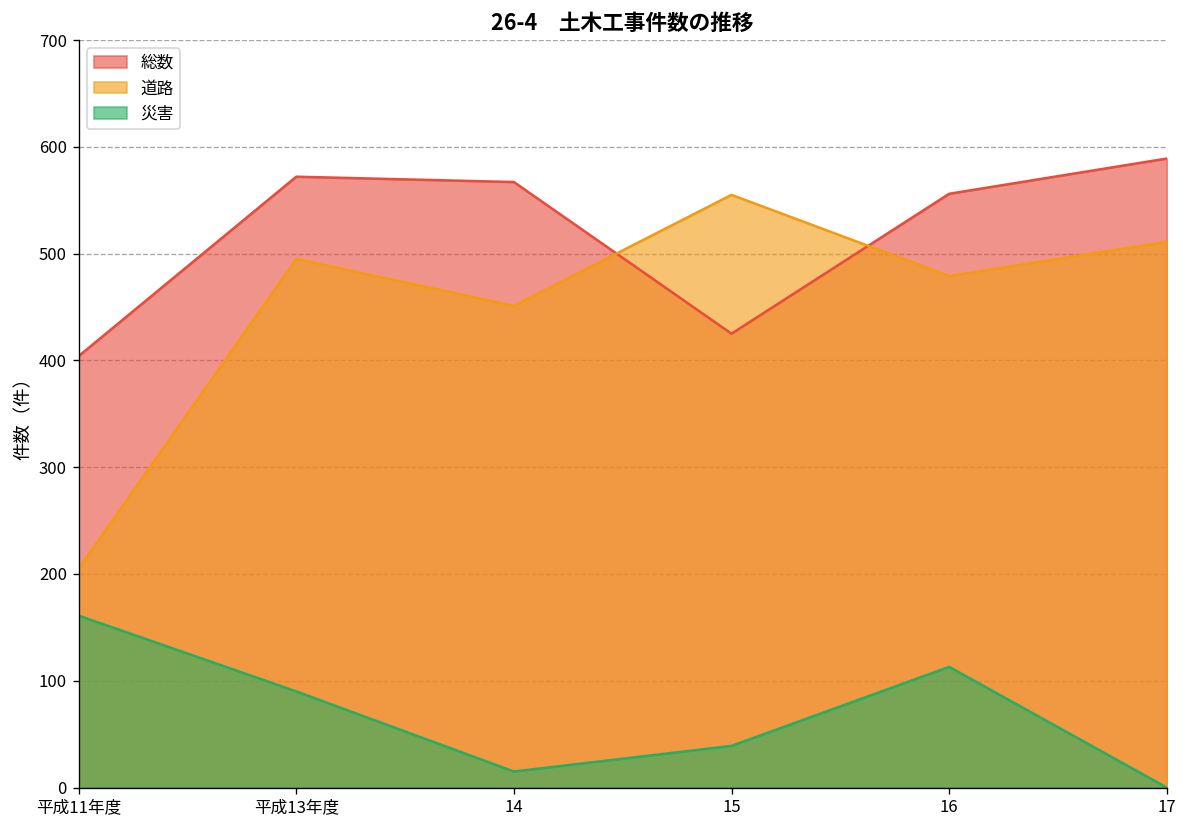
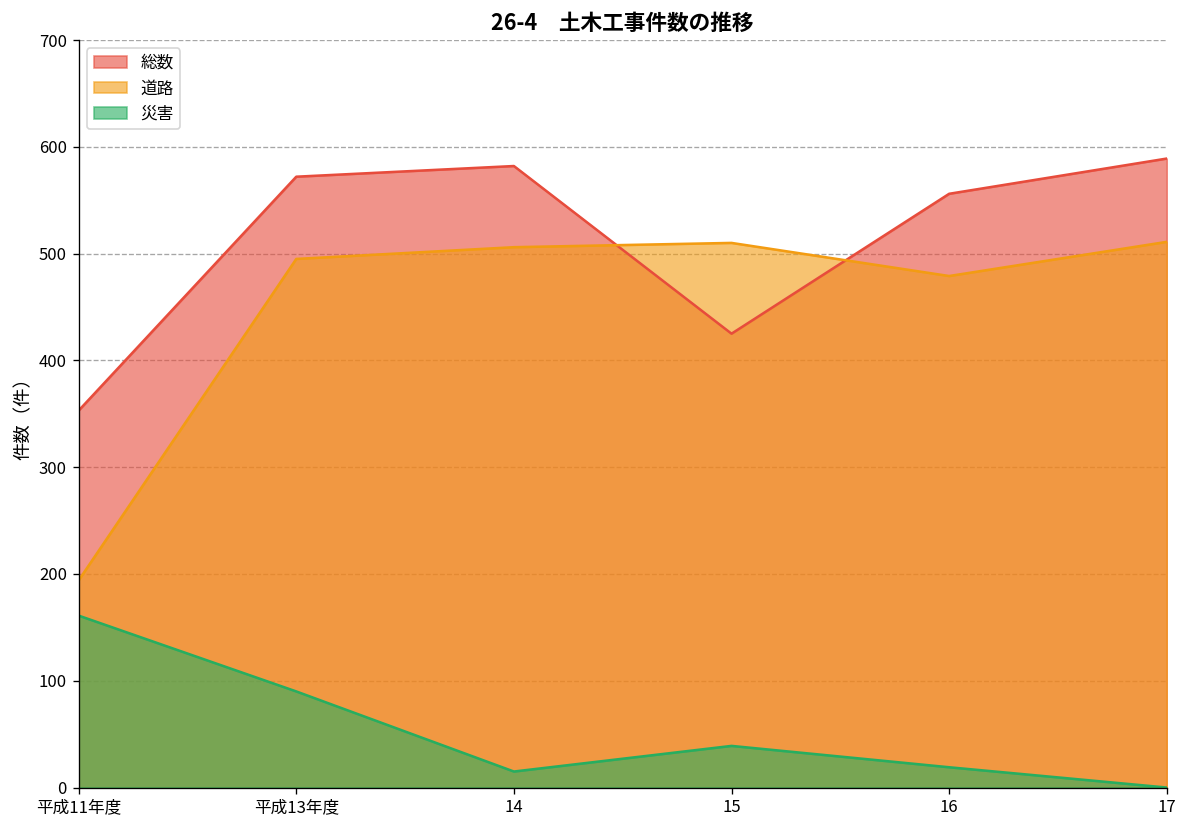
  {
    "総数": {
-     "平成11年度": 400,
+     "平成11年度": 350,
      "平成13年度": 570,
-     "14": 570,
+     "14": 580,
      "15": 430,
      "16": 560,
      "17": 590
    },
    "道路": {
-     "平成11年度": 210,
+     "平成11年度": 190,
      "平成13年度": 500,
-     "14": 450,
-     "15": 560,
+     "14": 510,
+     "15": 510,
      "16": 480,
      "17": 510
    },
    "災害": {
      "平成11年度": 160,
      "平成13年度": 90,
      "14": 20,
      "15": 40,
-     "16": 110,
+     "16": 20,
      "17": 0
    }
  }
